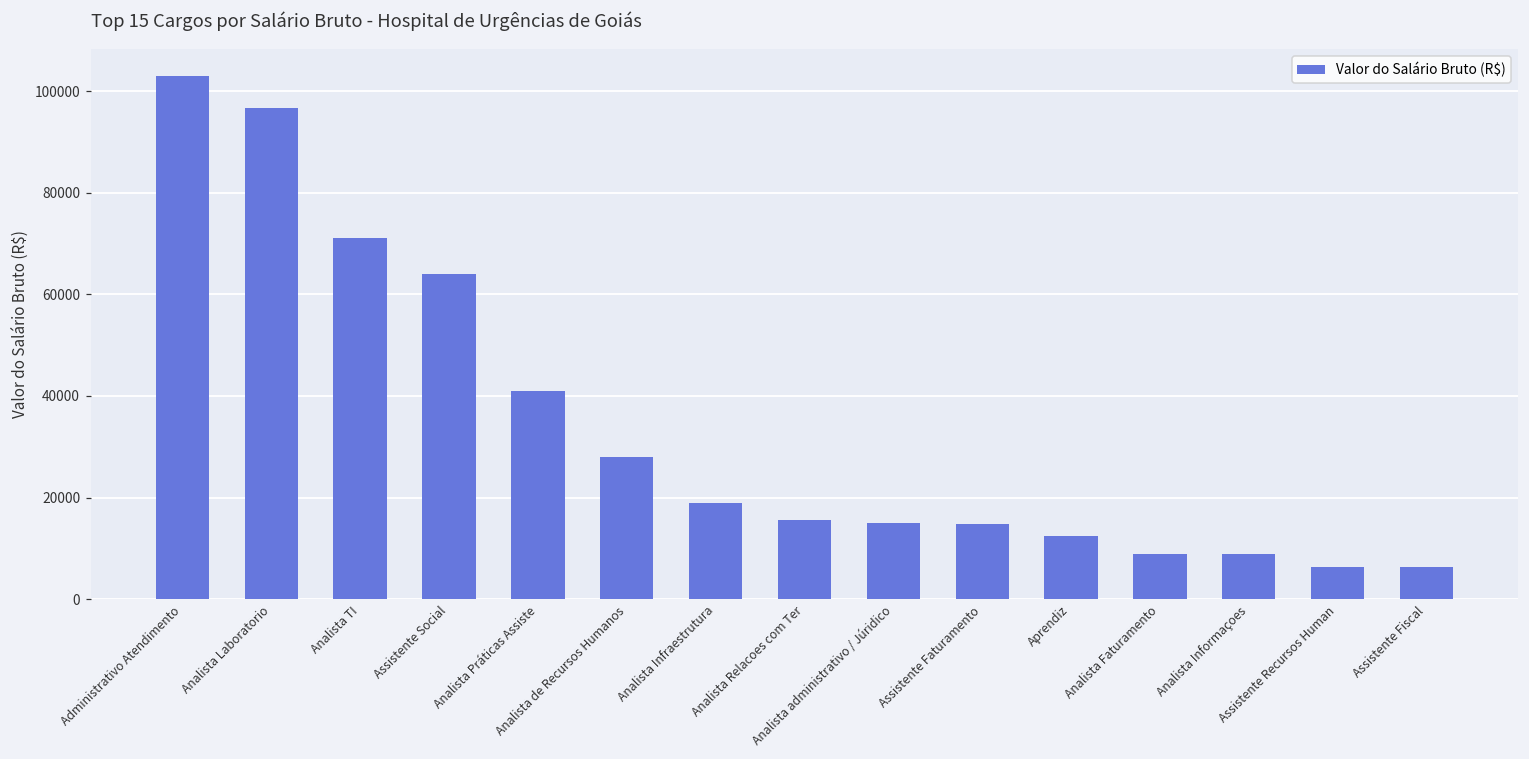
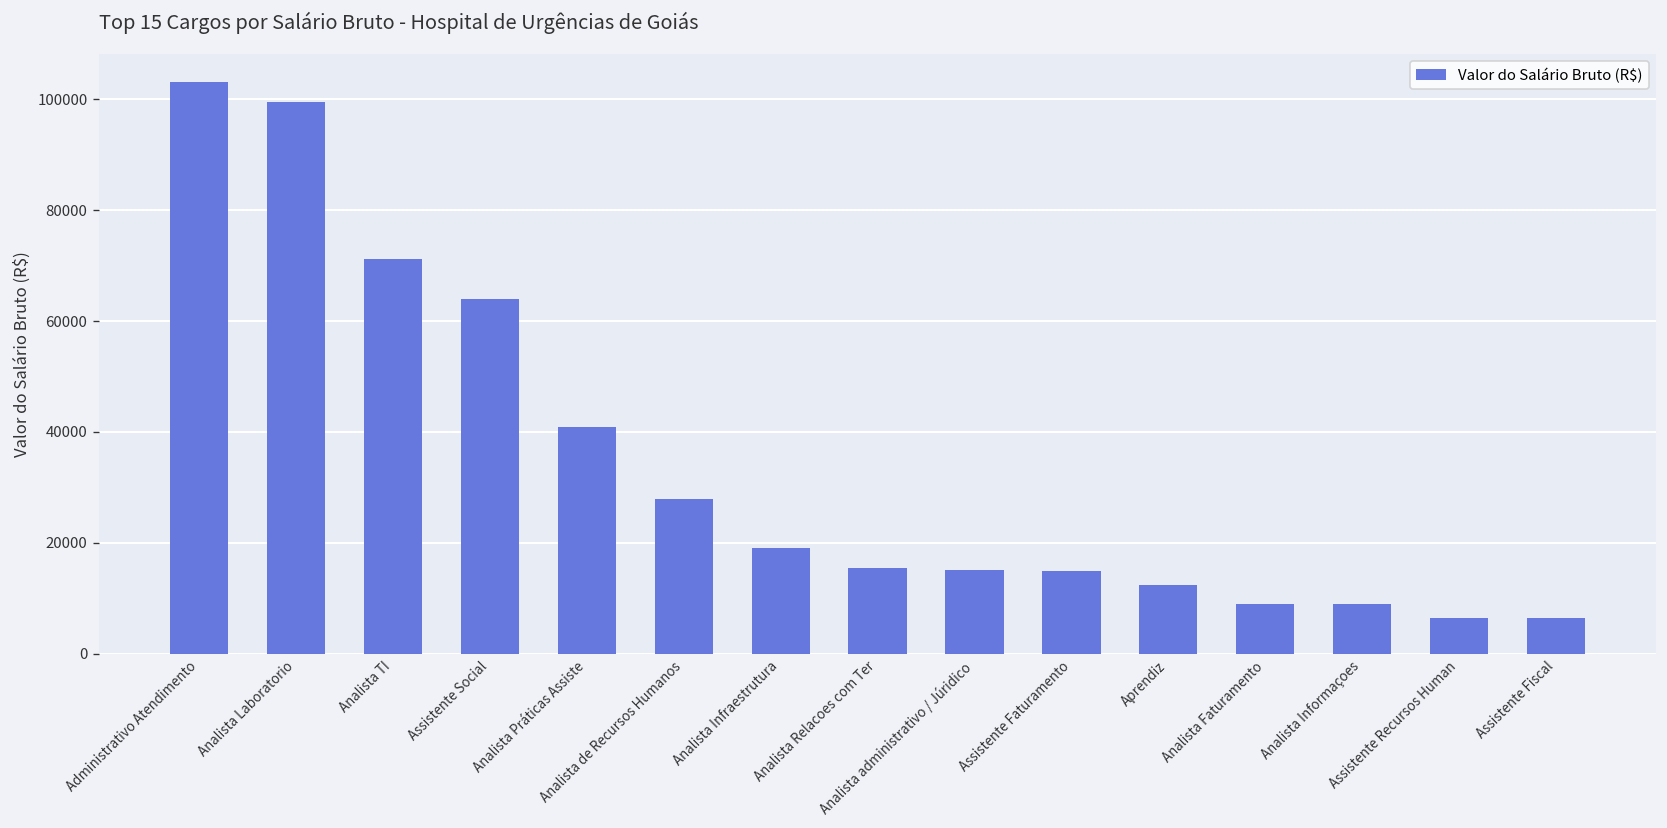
  {
    "Administrativo Atendimento": 103000,
-   "Analista Laboratorio": 97000,
+   "Analista Laboratorio": 99000,
    "Analista TI": 71000,
    "Assistente Social": 64000,
    "Analista Práticas Assiste": 41000,
    "Analista de Recursos Humanos": 28000,
    "Analista Infraestrutura": 19000,
    "Analista Relacoes com Ter": 15000,
    "Analista administrativo / Júridico": 15000,
    "Assistente Faturamento": 15000,
    "Aprendiz": 12000,
    "Analista Faturamento": 9000,
    "Analista Informaçoes": 9000,
    "Assistente Recursos Human": 6000,
    "Assistente Fiscal": 6000
  }
